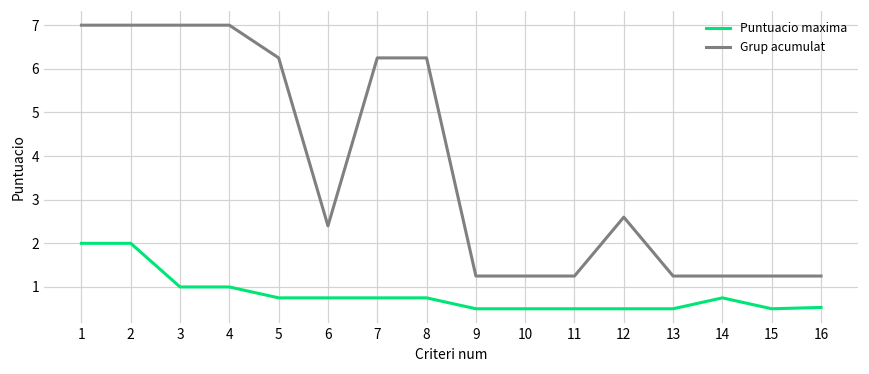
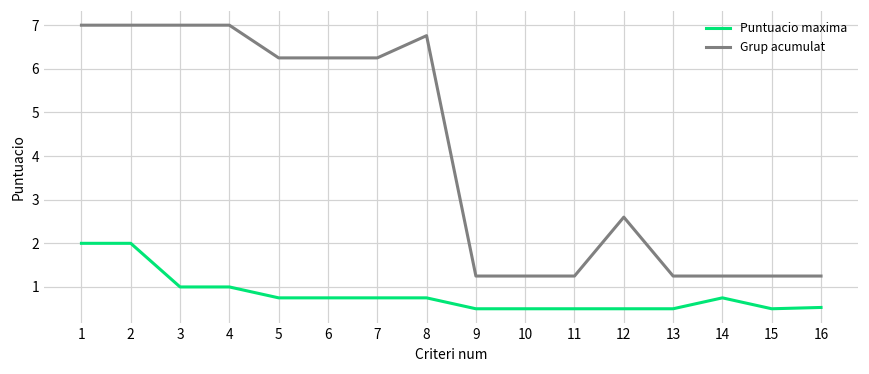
  {
    "Puntuacio maxima": {
      "1": 2.0,
      "2": 2.0,
      "3": 1.0,
      "4": 1.0,
      "5": 0.8,
      "6": 0.8,
      "7": 0.8,
      "8": 0.8,
      "9": 0.5,
      "10": 0.5,
      "11": 0.5,
      "12": 0.5,
      "13": 0.5,
      "14": 0.8,
      "15": 0.5,
      "16": 0.5
    },
    "Grup acumulat": {
      "1": 7.0,
      "2": 7.0,
      "3": 7.0,
      "4": 7.0,
      "5": 6.3,
-     "6": 2.4,
+     "6": 6.3,
      "7": 6.3,
-     "8": 6.3,
+     "8": 6.8,
      "9": 1.3,
      "10": 1.3,
      "11": 1.3,
      "12": 2.6,
      "13": 1.3,
      "14": 1.3,
      "15": 1.3,
      "16": 1.3
    }
  }
